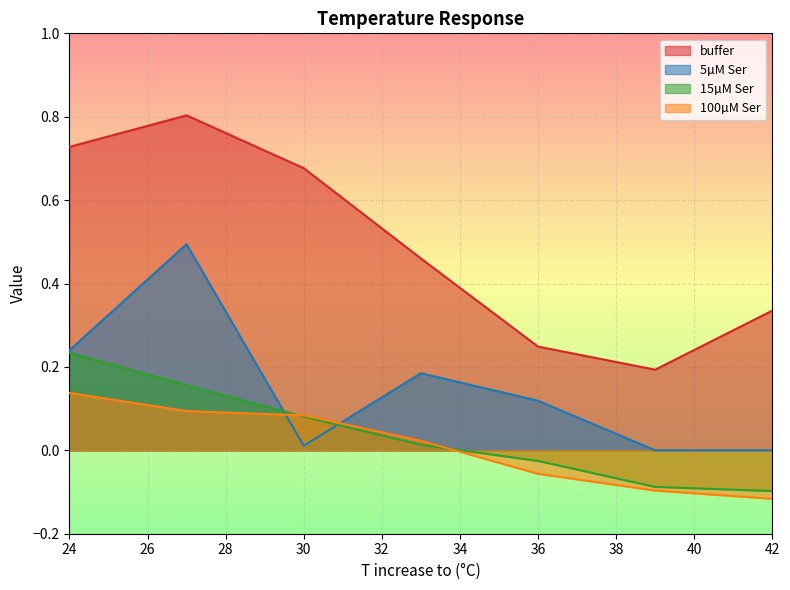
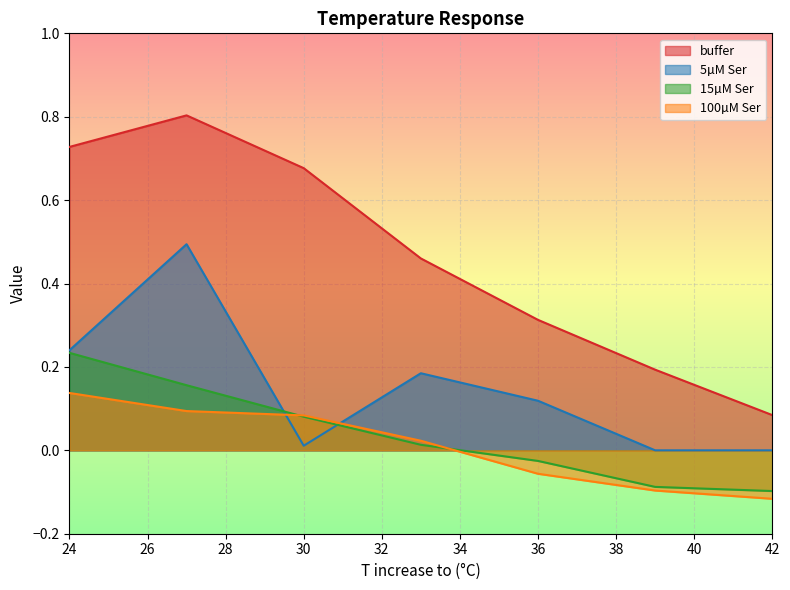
  {
    "buffer": {
      "24": 0.73,
      "30": 0.68,
-     "36": 0.25,
-     "42": 0.34
+     "36": 0.31,
+     "42": 0.08
    },
    "5µM Ser": {
      "30": 0.01,
      "36": 0.12
    }
  }
